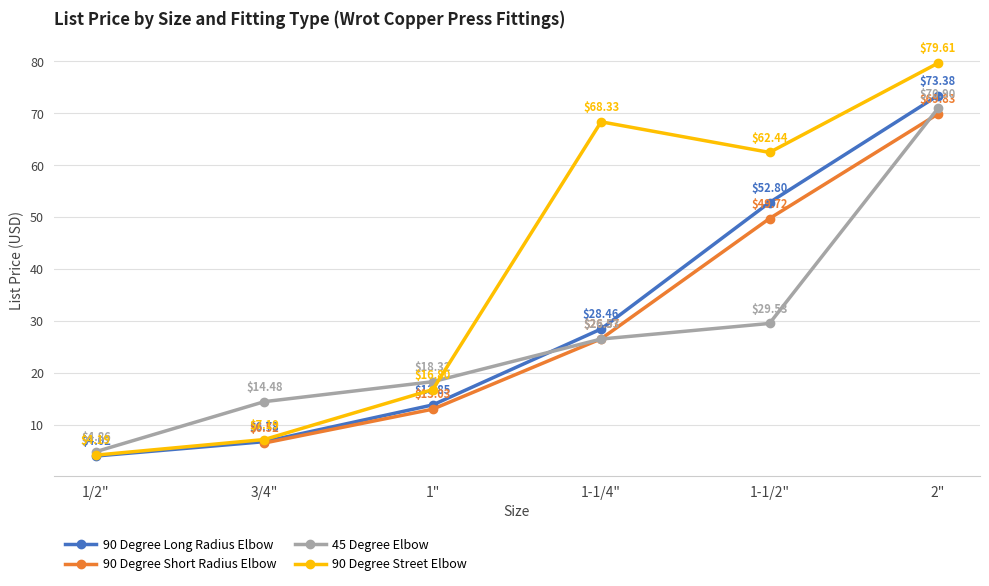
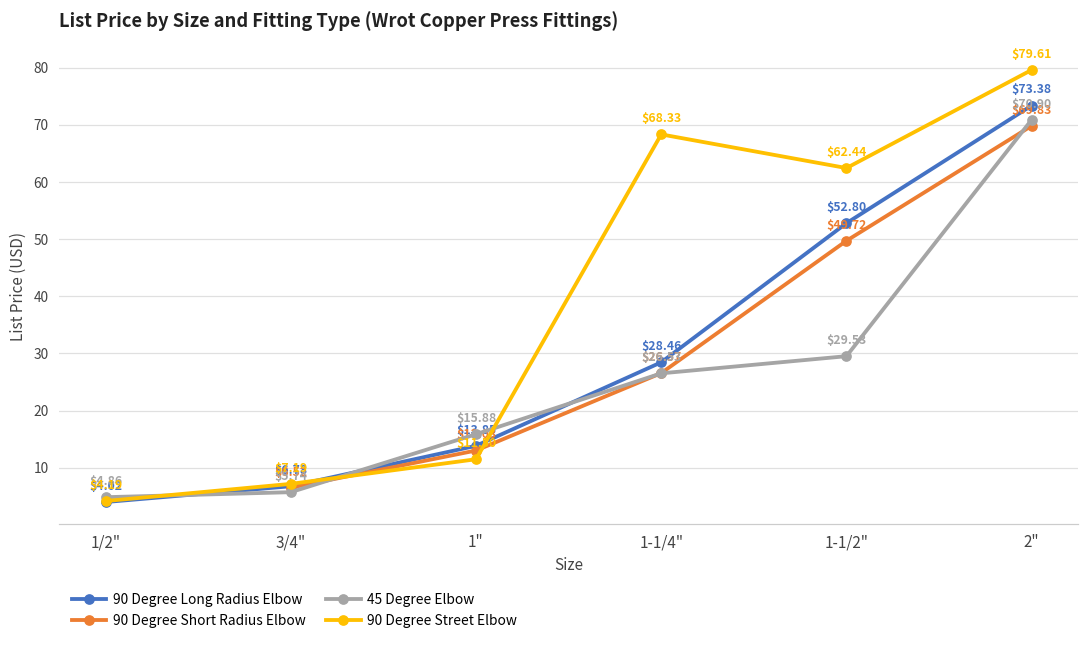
  {
    "90 Degree Long Radius Elbow": {
      "1-1/2\"": "$52.80",
      "2\"": "$73.38"
    },
    "45 Degree Elbow": {
-     "3/4\"": "$14.48",
-     "1\"": "$18.32",
+     "3/4\"": "$5.74",
+     "1\"": "$15.88",
      "1-1/2\"": "$29.53"
    },
    "90 Degree Street Elbow": {
-     "1\"": "$16.80",
+     "1\"": "$11.50",
      "1-1/4\"": "$68.33",
      "1-1/2\"": "$62.44",
      "2\"": "$79.61"
    }
  }
